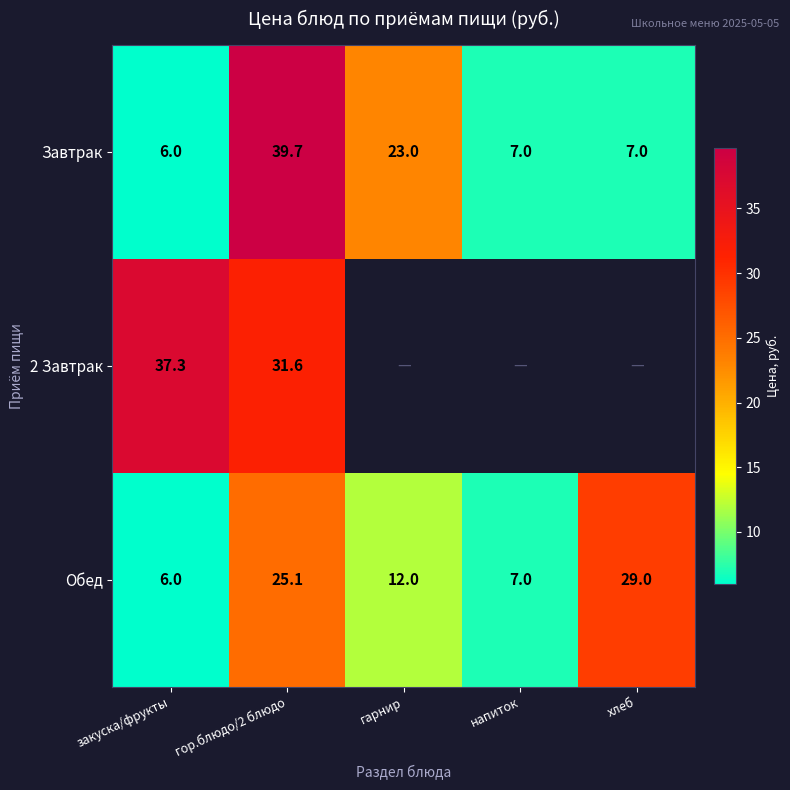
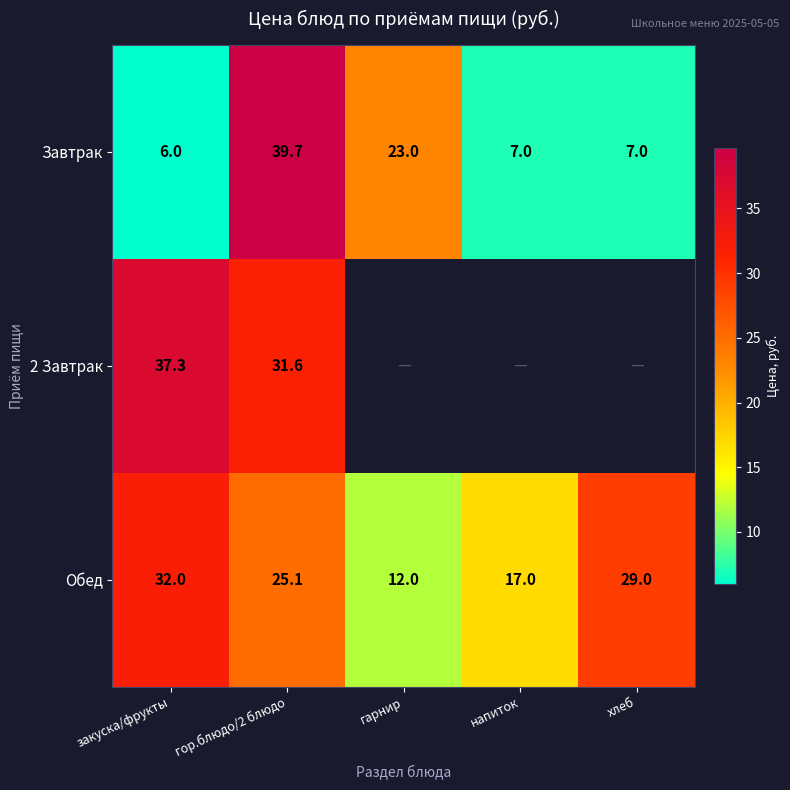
  {
    "Завтрак": {
      "закуска/фрукты": 6.0,
      "гор.блюдо/2 блюдо": 39.7,
      "гарнир": 23.0,
      "напиток": 7.0,
      "хлеб": 7.0
    },
    "2 Завтрак": {
      "закуска/фрукты": 37.3,
      "гор.блюдо/2 блюдо": 31.6
    },
    "Обед": {
-     "закуска/фрукты": 6.0,
+     "закуска/фрукты": 32.0,
      "гор.блюдо/2 блюдо": 25.1,
      "гарнир": 12.0,
-     "напиток": 7.0,
+     "напиток": 17.0,
      "хлеб": 29.0
    }
  }
